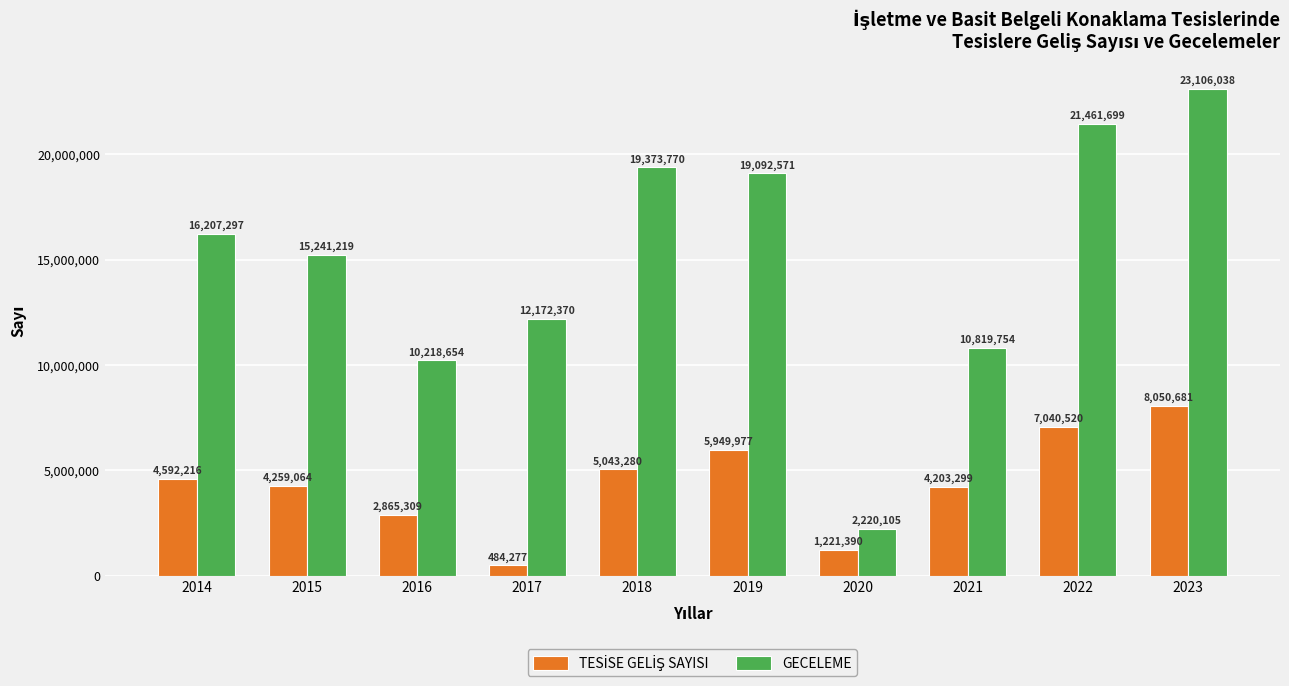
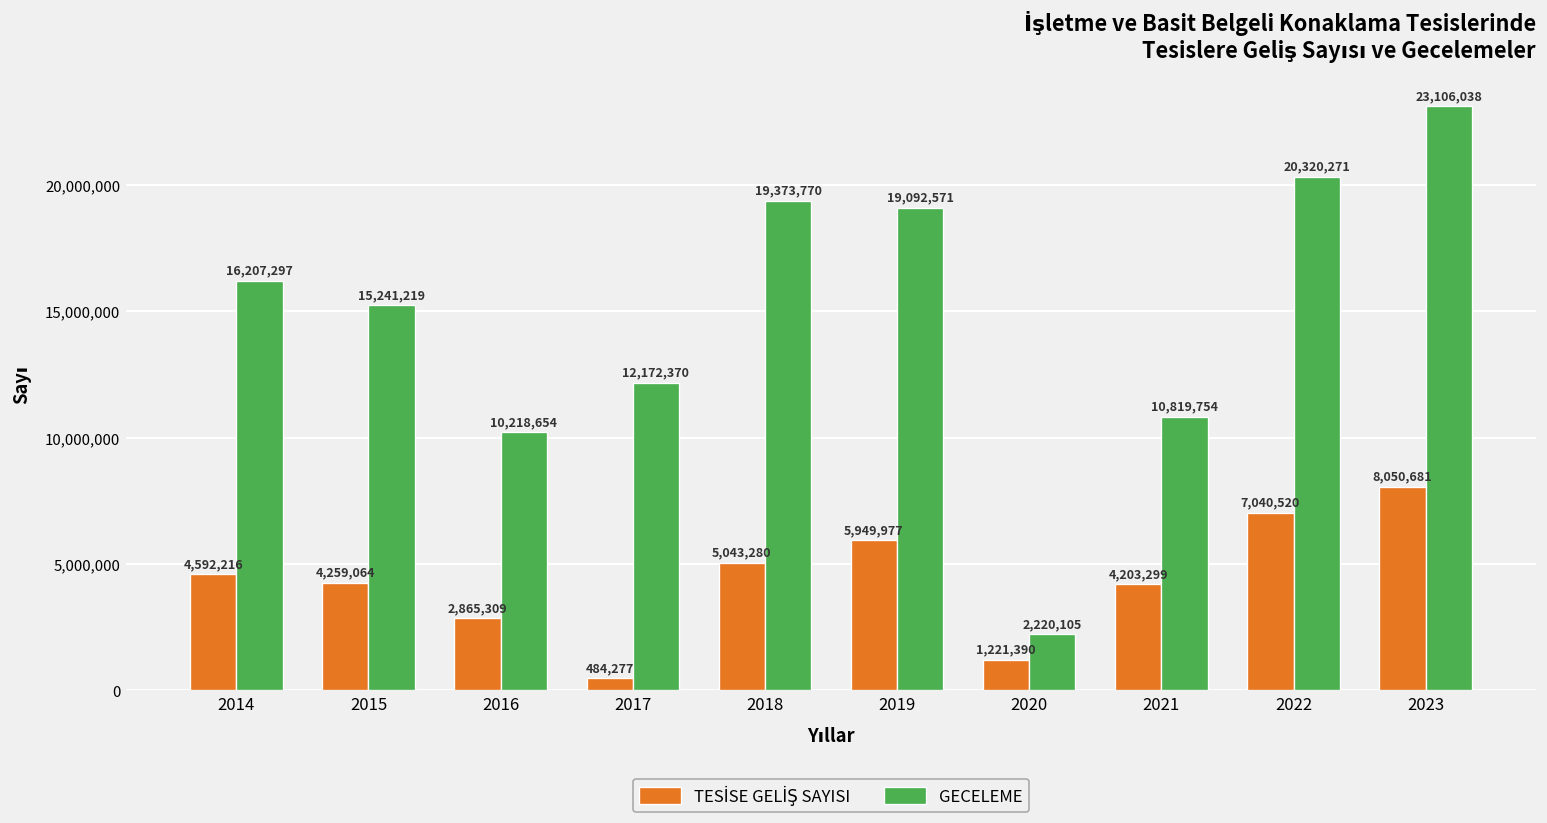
  {
    "TESİSE GELİŞ SAYISI": {
      "2014": "4,592,216",
      "2015": "4,259,064",
      "2016": "2,865,309",
      "2017": "484,277",
      "2018": "5,043,280",
      "2019": "5,949,977",
      "2020": "1,221,390",
      "2021": "4,203,299",
      "2022": "7,040,520",
      "2023": "8,050,681"
    },
    "GECELEME": {
      "2014": "16,207,297",
      "2015": "15,241,219",
      "2016": "10,218,654",
      "2017": "12,172,370",
      "2018": "19,373,770",
      "2019": "19,092,571",
      "2020": "2,220,105",
      "2021": "10,819,754",
-     "2022": "21,461,699",
+     "2022": "20,320,271",
      "2023": "23,106,038"
    }
  }
